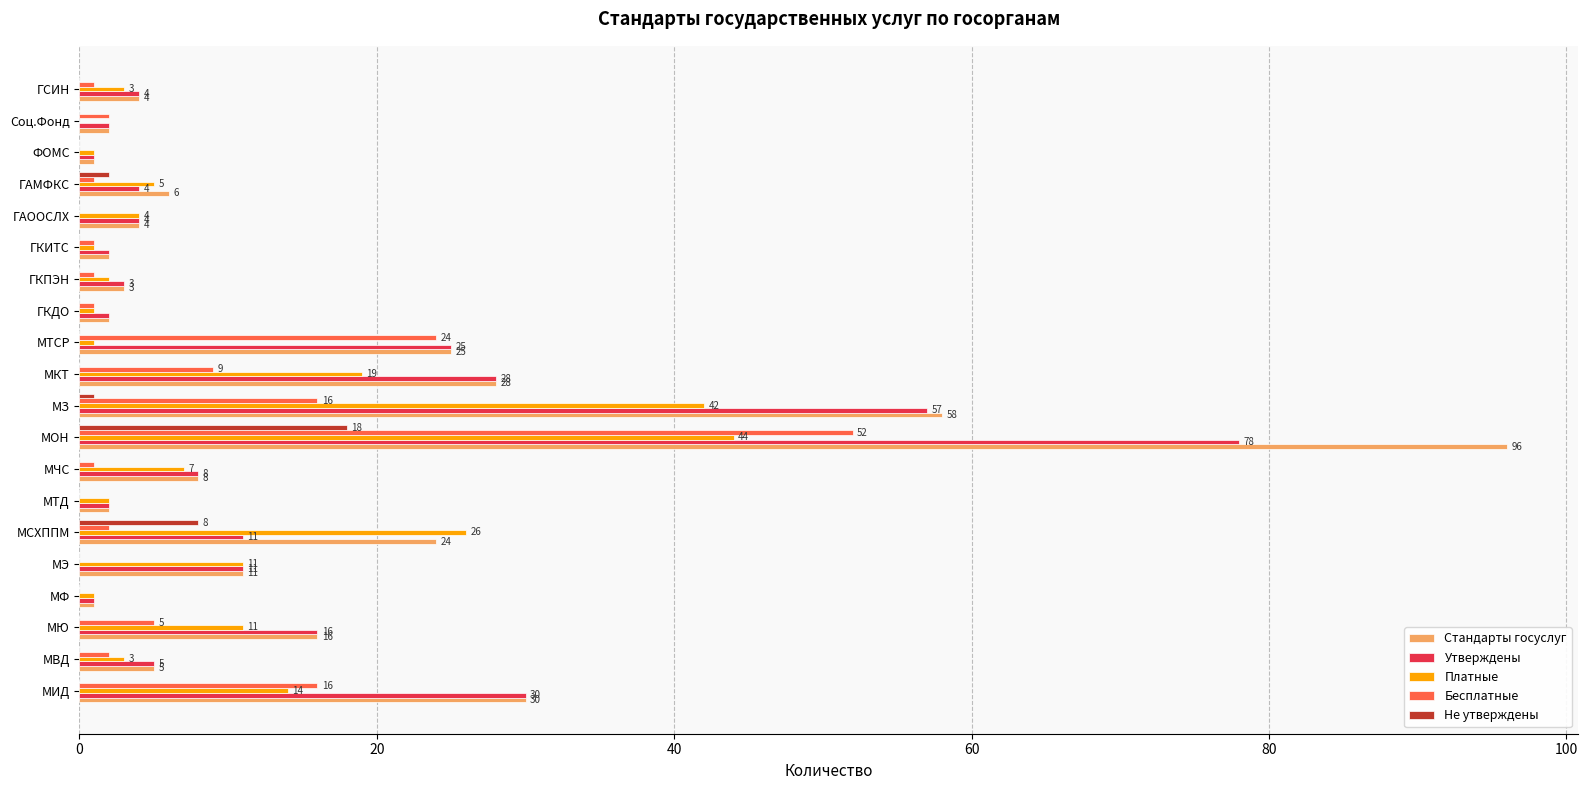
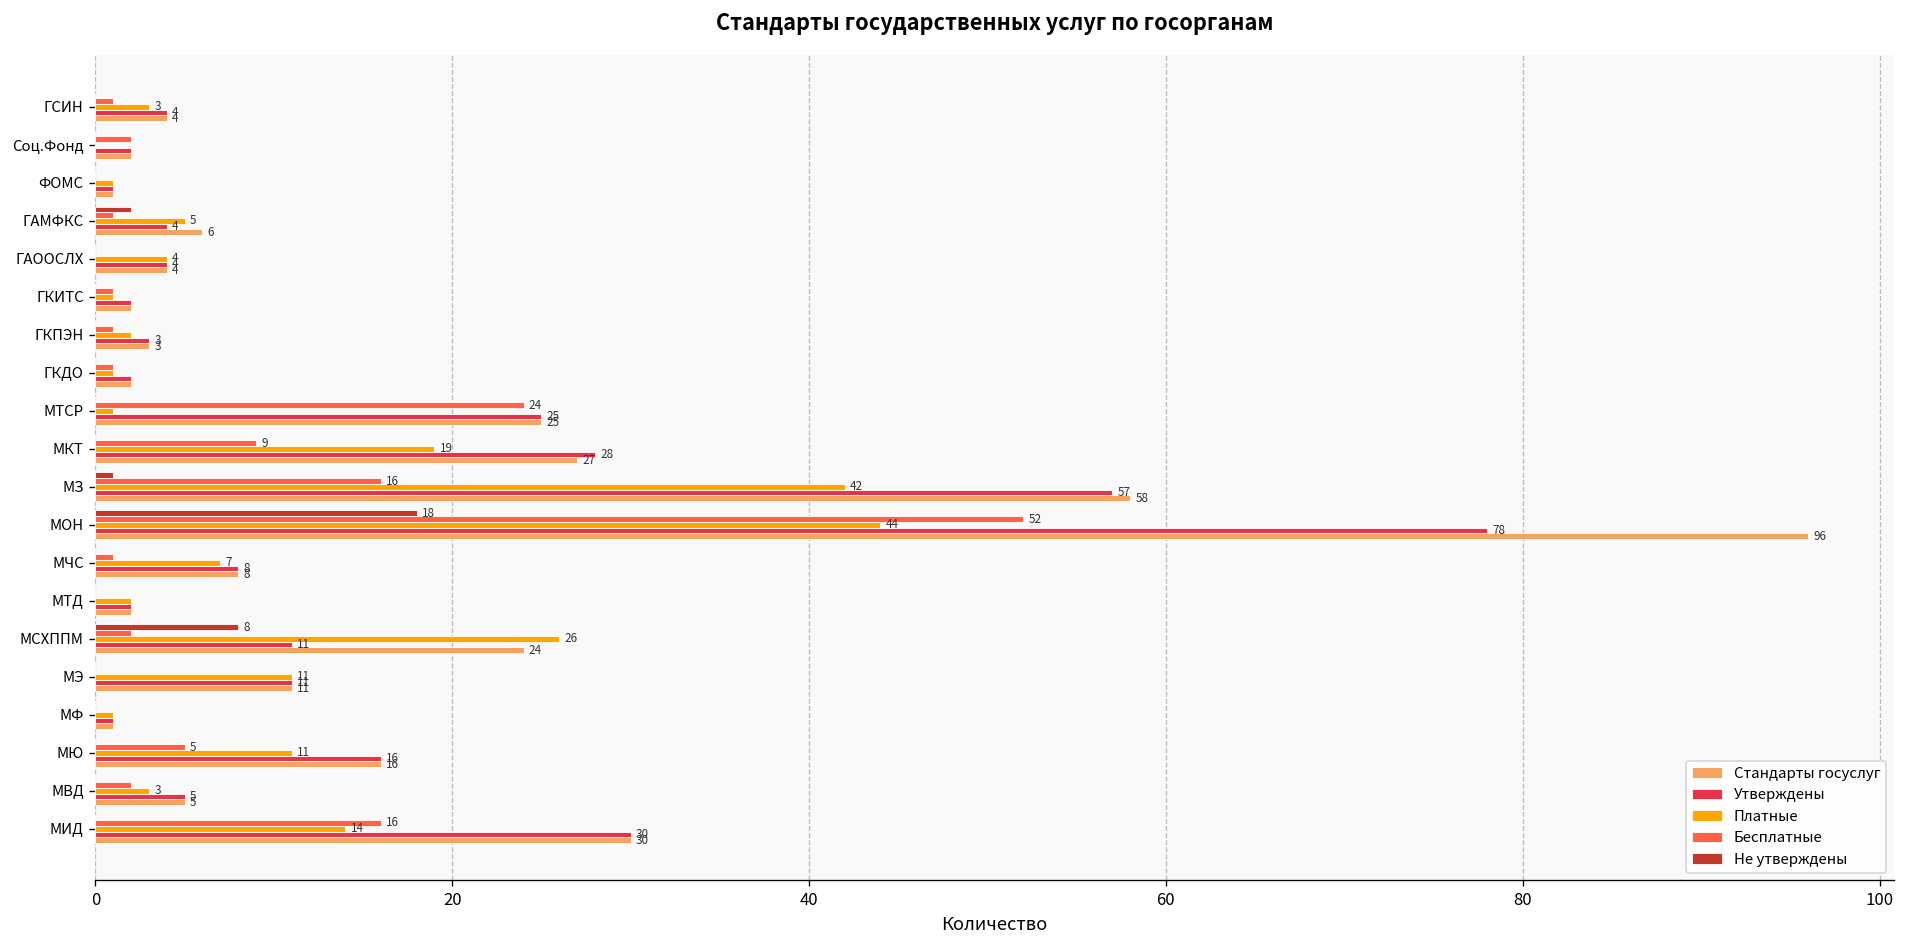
  {
    "Стандарты госуслуг": {
      "ГАМФКС": 6,
-     "МКТ": 28,
+     "МКТ": 27,
      "МЗ": 58,
      "МОН": 96,
      "МСХППМ": 24
    },
    "Платные": {
      "ГСИН": 3,
      "ГАМФКС": 5,
      "МКТ": 19,
      "МЗ": 42,
      "МОН": 44,
      "МЧС": 7,
      "МСХППМ": 26,
      "МЮ": 11,
      "МВД": 3,
      "МИД": 14
    }
  }
